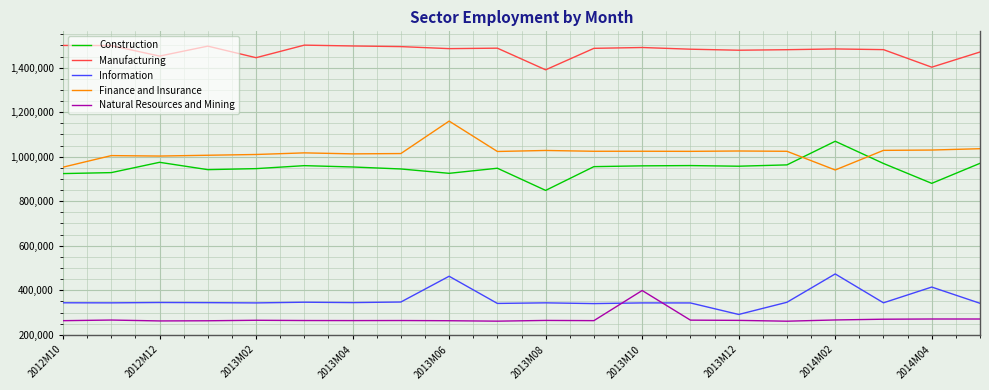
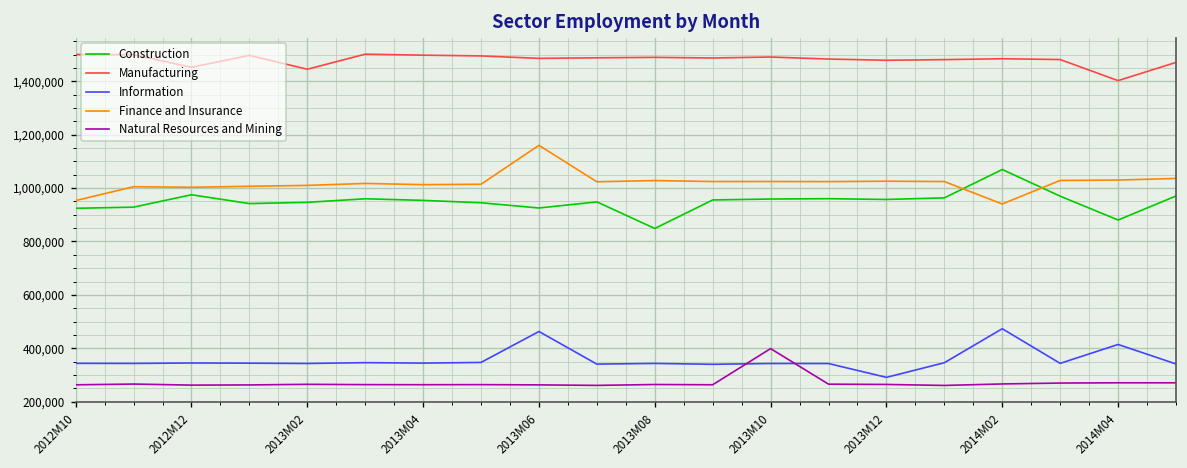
  {
    "Construction": {
      "2012M10": "920,000",
      "2012M12": "970,000",
      "2013M02": "950,000",
      "2013M04": "950,000",
      "2013M06": "930,000",
      "2013M08": "850,000",
      "2013M10": "960,000",
      "2013M12": "960,000",
      "2014M02": "1,070,000",
      "2014M04": "880,000"
    },
    "Manufacturing": {
      "2012M10": "1,500,000",
      "2013M02": "1,450,000",
      "2013M04": "1,500,000",
      "2013M06": "1,490,000",
-     "2013M08": "1,390,000",
+     "2013M08": "1,490,000",
      "2013M10": "1,490,000",
      "2013M12": "1,480,000",
      "2014M02": "1,480,000",
      "2014M04": "1,400,000"
    },
    "Information": {
      "2012M10": "340,000",
      "2012M12": "350,000",
      "2013M02": "340,000",
      "2013M04": "340,000",
      "2013M06": "460,000",
      "2013M08": "340,000",
      "2013M10": "340,000",
      "2013M12": "290,000",
      "2014M02": "470,000",
      "2014M04": "410,000"
    },
    "Finance and Insurance": {
      "2012M10": "950,000",
      "2012M12": "1,000,000",
      "2013M02": "1,010,000",
      "2013M04": "1,010,000",
      "2013M06": "1,160,000",
      "2013M08": "1,030,000",
      "2013M10": "1,020,000",
      "2013M12": "1,030,000",
      "2014M02": "940,000",
      "2014M04": "1,030,000"
    },
    "Natural Resources and Mining": {
      "2012M10": "260,000",
      "2012M12": "260,000",
      "2013M02": "270,000",
      "2013M04": "260,000",
      "2013M06": "260,000",
      "2013M08": "260,000",
      "2013M10": "400,000",
      "2013M12": "260,000",
      "2014M02": "270,000",
      "2014M04": "270,000"
    }
  }
